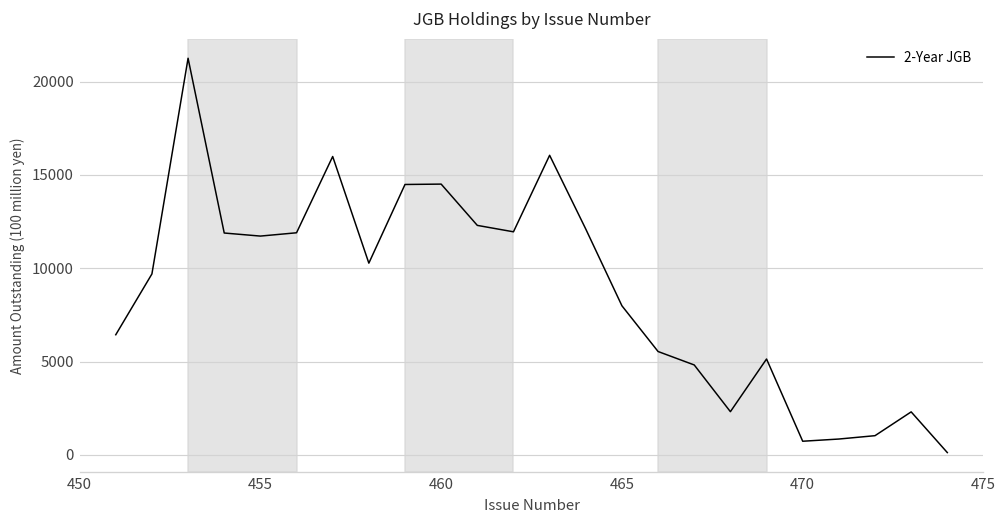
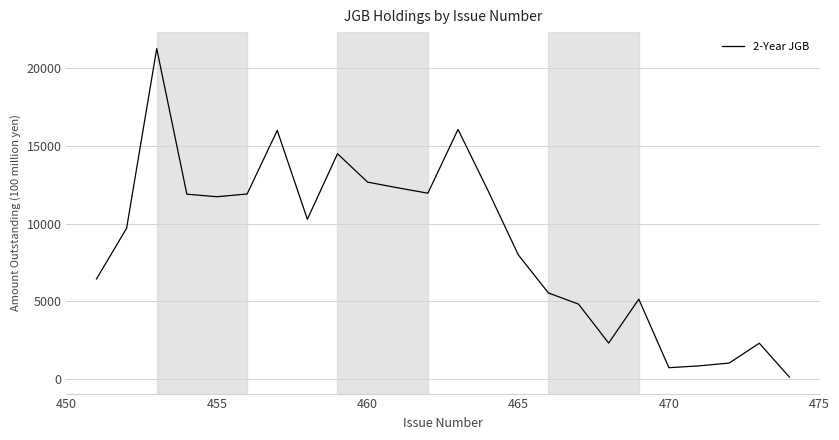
  {
    "455": 11700,
-   "460": 14500,
+   "460": 12700,
    "465": 8000,
    "470": 700
  }
